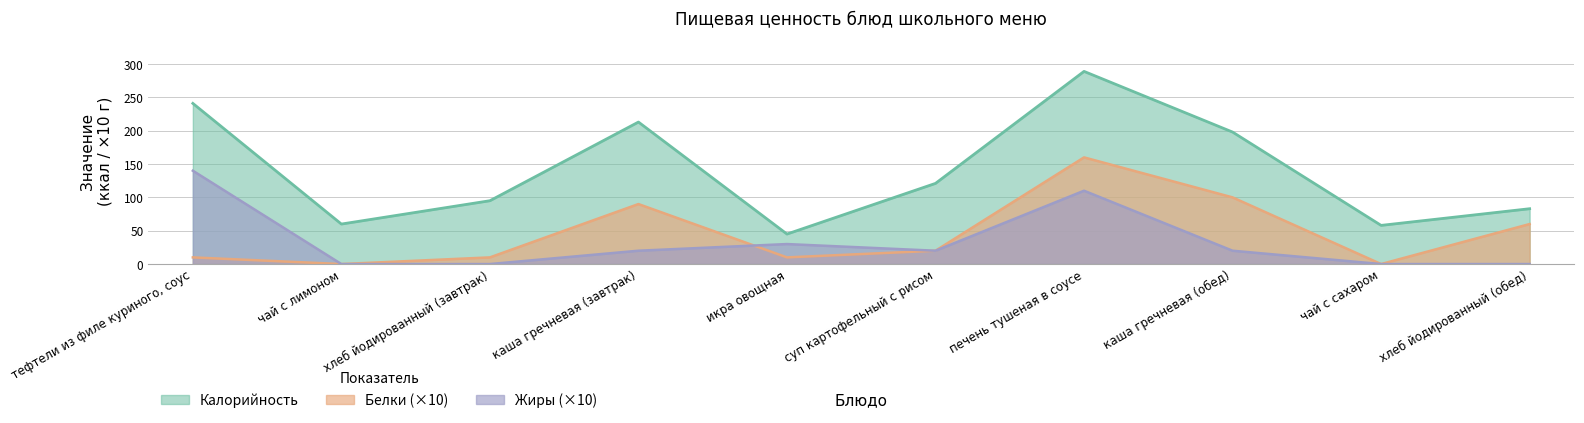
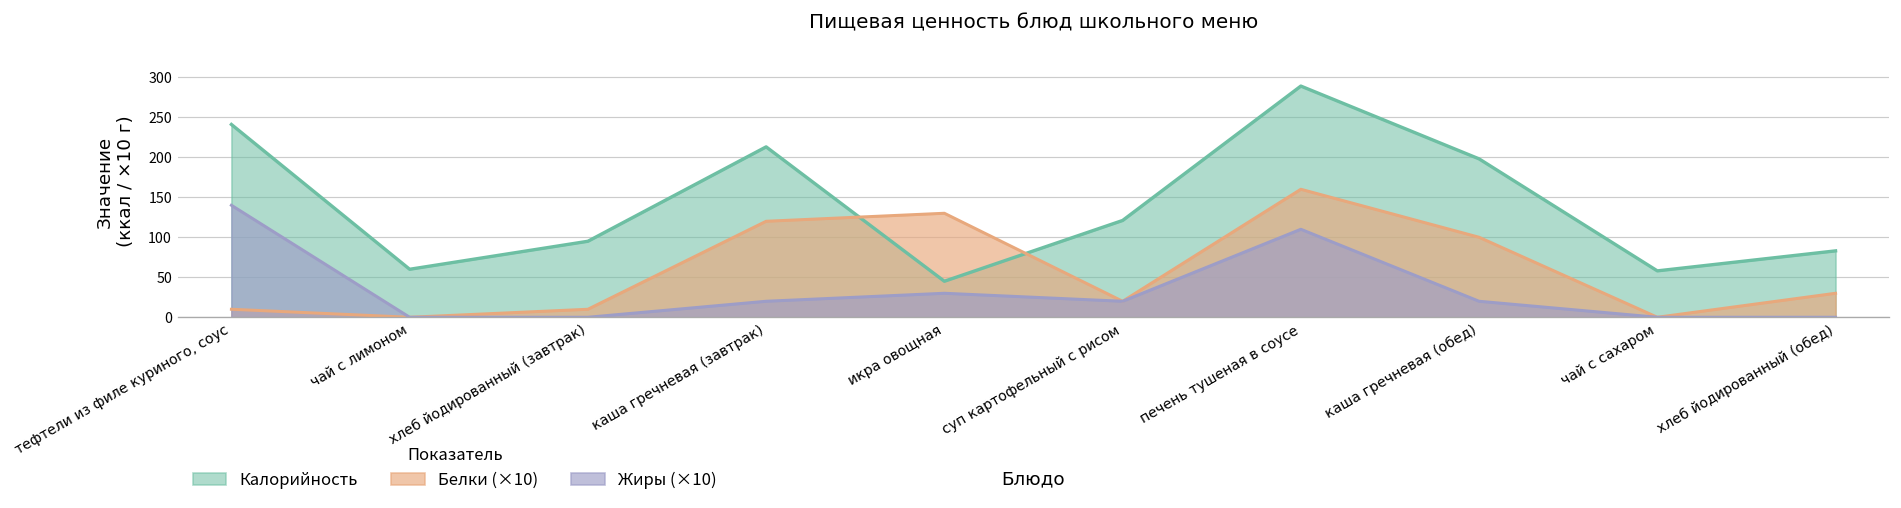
  {
    "Белки (×10)": {
      "тефтели из филе куриного, соус": 10,
      "хлеб йодированный (завтрак)": 10,
-     "каша гречневая (завтрак)": 90,
-     "икра овощная": 10,
+     "каша гречневая (завтрак)": 120,
+     "икра овощная": 130,
      "печень тушеная в соусе": 160,
      "каша гречневая (обед)": 100,
-     "хлеб йодированный (обед)": 60
+     "хлеб йодированный (обед)": 30
    }
  }
